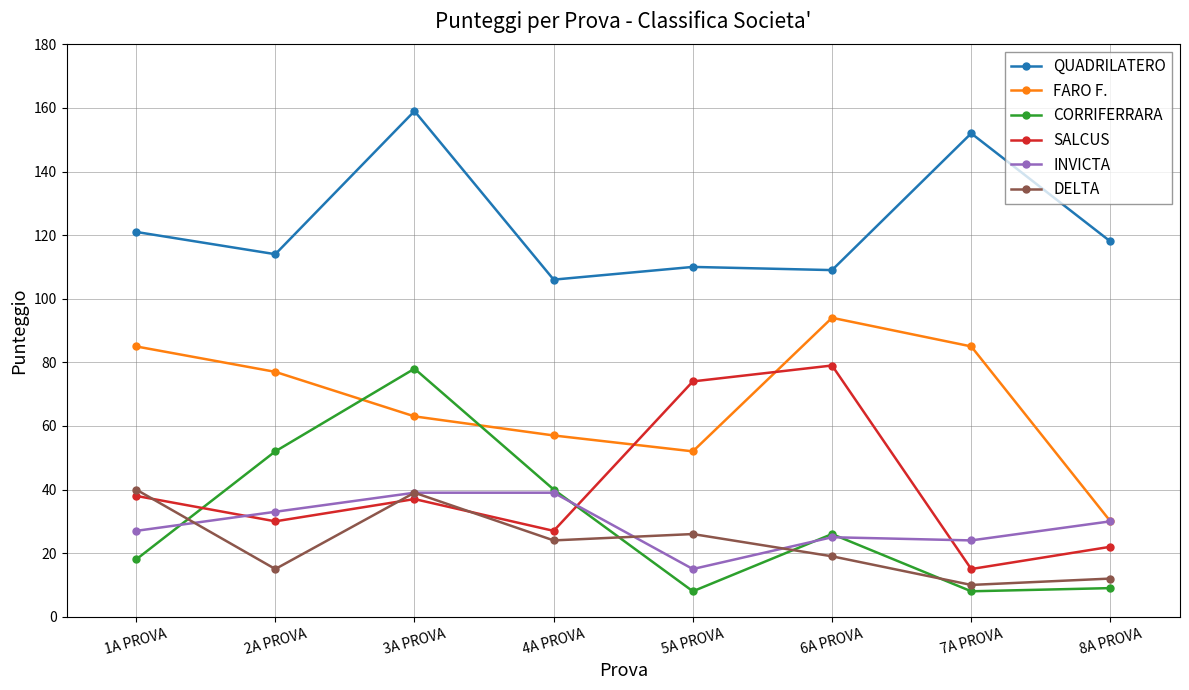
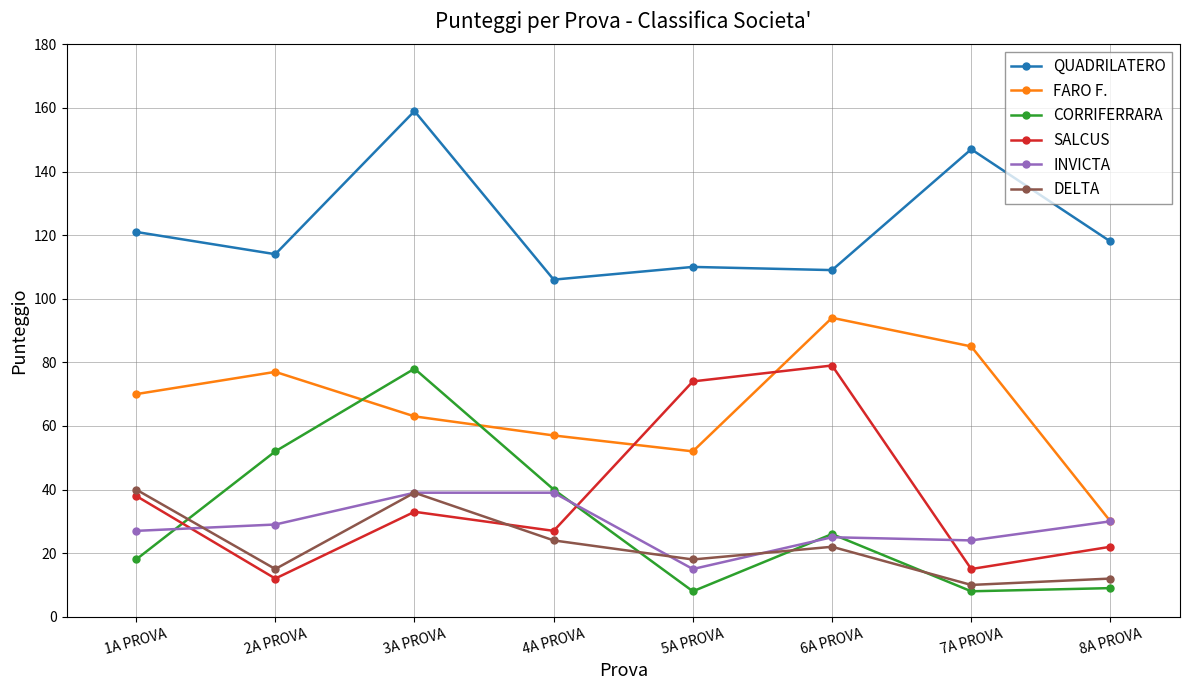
  {
    "QUADRILATERO": {
      "1A PROVA": 121,
      "2A PROVA": 114,
      "3A PROVA": 159,
      "4A PROVA": 106,
      "5A PROVA": 110,
      "6A PROVA": 109,
-     "7A PROVA": 152,
+     "7A PROVA": 147,
      "8A PROVA": 118
    },
    "FARO F.": {
-     "1A PROVA": 85,
+     "1A PROVA": 70,
      "2A PROVA": 77,
      "3A PROVA": 63,
      "4A PROVA": 57,
      "5A PROVA": 52,
      "6A PROVA": 94,
      "7A PROVA": 85
    },
    "CORRIFERRARA": {
      "1A PROVA": 18,
      "2A PROVA": 52,
      "3A PROVA": 78,
      "4A PROVA": 40,
      "5A PROVA": 8,
      "6A PROVA": 26,
      "7A PROVA": 8,
      "8A PROVA": 9
    },
    "SALCUS": {
      "1A PROVA": 38,
-     "2A PROVA": 30,
-     "3A PROVA": 37,
+     "2A PROVA": 12,
+     "3A PROVA": 33,
      "4A PROVA": 27,
      "5A PROVA": 74,
      "6A PROVA": 79,
      "7A PROVA": 15,
      "8A PROVA": 22
    },
    "INVICTA": {
      "1A PROVA": 27,
-     "2A PROVA": 33,
+     "2A PROVA": 29,
      "4A PROVA": 39,
      "5A PROVA": 15,
      "6A PROVA": 25,
      "7A PROVA": 24
    },
    "DELTA": {
      "1A PROVA": 40,
      "2A PROVA": 15,
      "4A PROVA": 24,
-     "5A PROVA": 26,
-     "6A PROVA": 19,
+     "5A PROVA": 18,
+     "6A PROVA": 22,
      "7A PROVA": 10,
      "8A PROVA": 12
    }
  }
